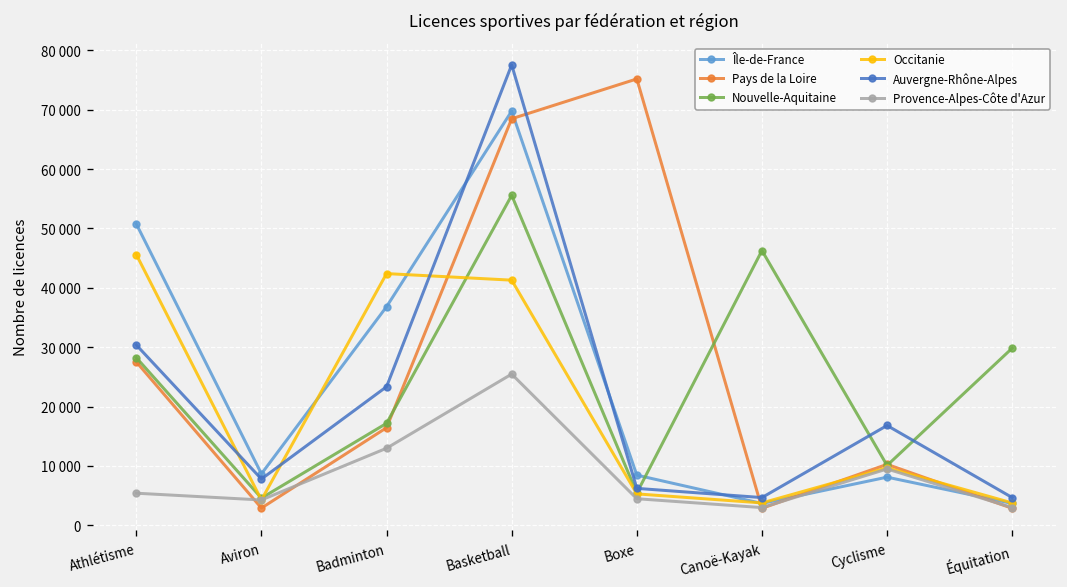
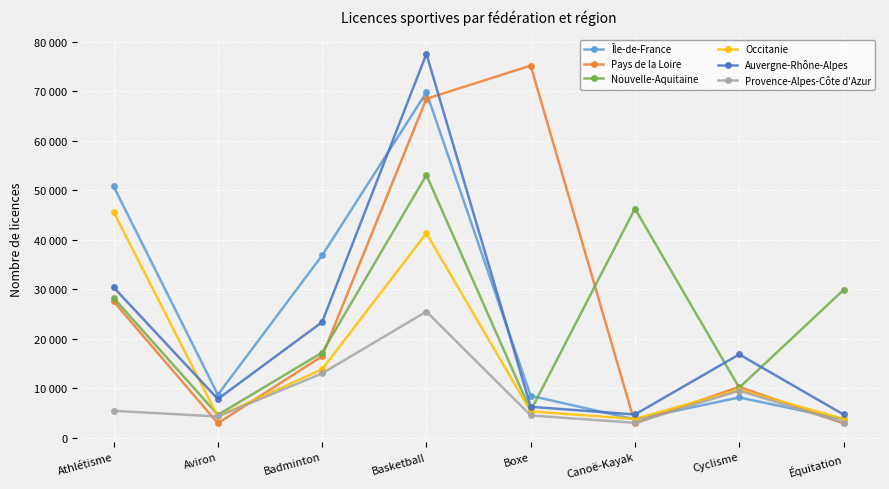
  {
    "Pays de la Loire": {
      "Athlétisme": 28000,
      "Aviron": 3000,
      "Badminton": 16000,
      "Basketball": 68000,
      "Boxe": 75000
    },
    "Nouvelle-Aquitaine": {
      "Athlétisme": 28000,
      "Badminton": 17000,
-     "Basketball": 56000,
+     "Basketball": 53000,
      "Canoë-Kayak": 46000,
      "Équitation": 30000
    },
    "Occitanie": {
      "Athlétisme": 46000,
-     "Badminton": 42000,
+     "Badminton": 14000,
      "Basketball": 41000
    },
    "Provence-Alpes-Côte d'Azur": {
      "Athlétisme": 5000,
      "Badminton": 13000,
      "Basketball": 25000,
      "Boxe": 4000
    }
  }
